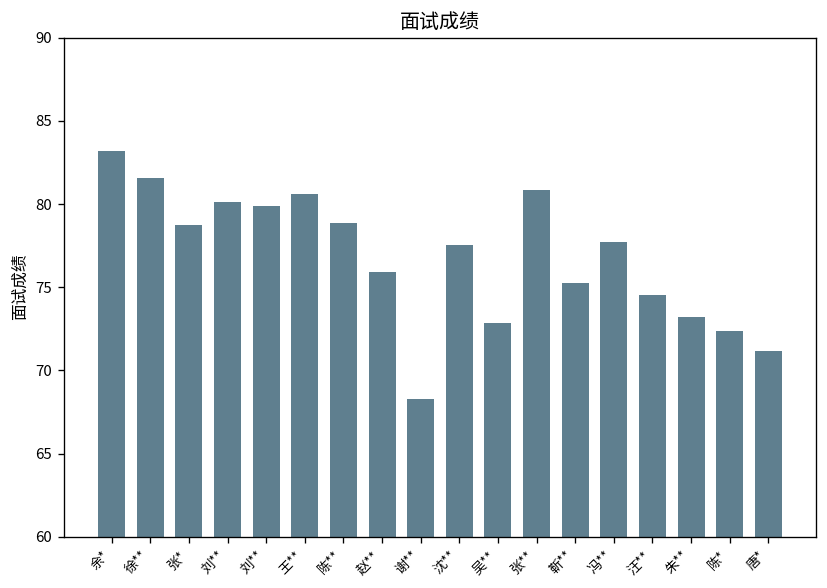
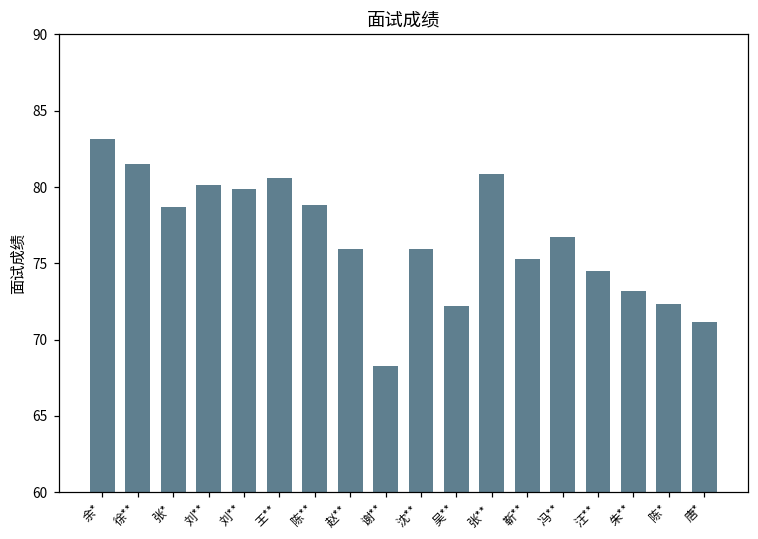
  {
    "余*": 83.2,
    "徐**": 81.5,
    "张*": 78.7,
    "王**": 80.6,
    "陈**": 78.8,
    "赵**": 75.9,
    "谢**": 68.3,
-   "沈**": 77.5,
-   "吴**": 72.9,
+   "沈**": 75.9,
+   "吴**": 72.2,
    "张**": 80.8,
    "靳**": 75.3,
-   "冯**": 77.7,
+   "冯**": 76.7,
    "汪**": 74.5,
    "朱**": 73.2,
    "陈*": 72.4,
    "唐*": 71.2
  }
